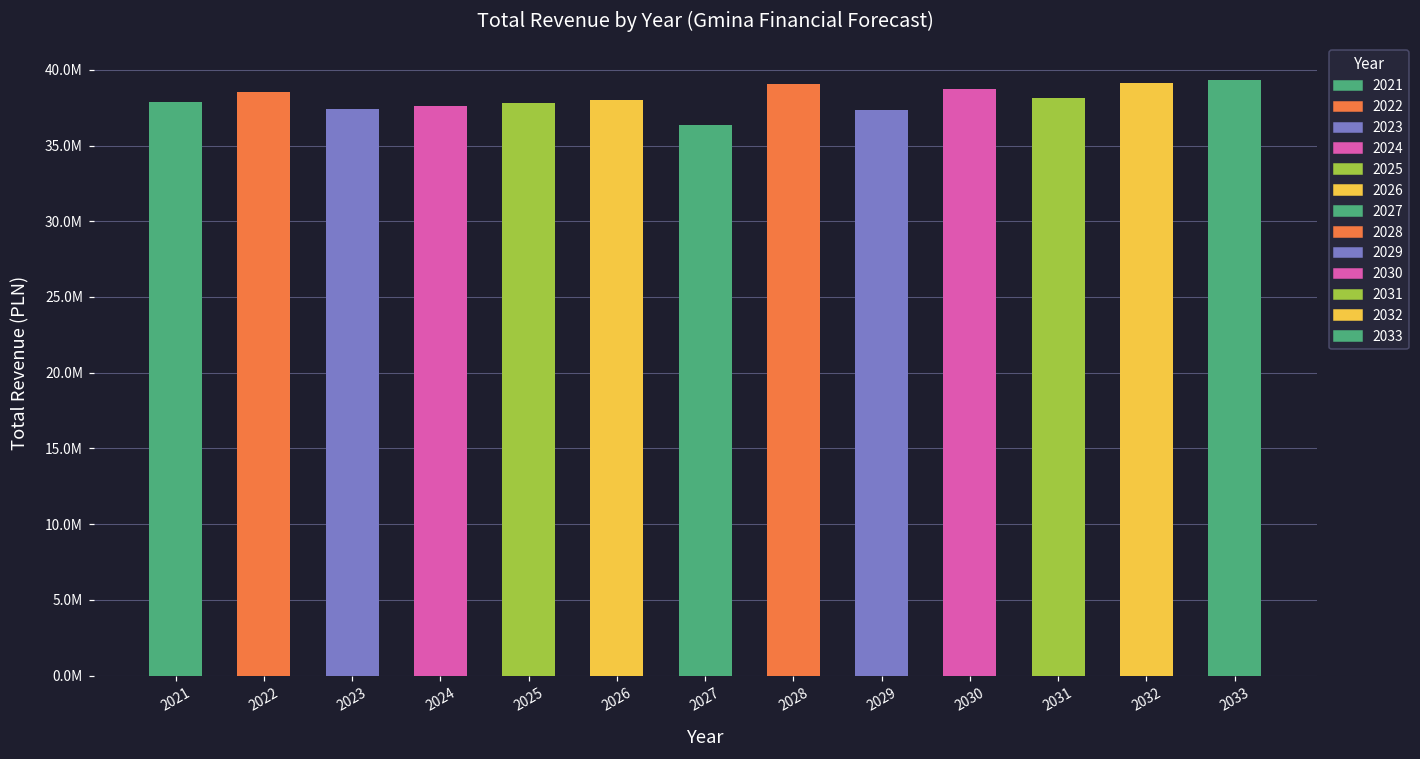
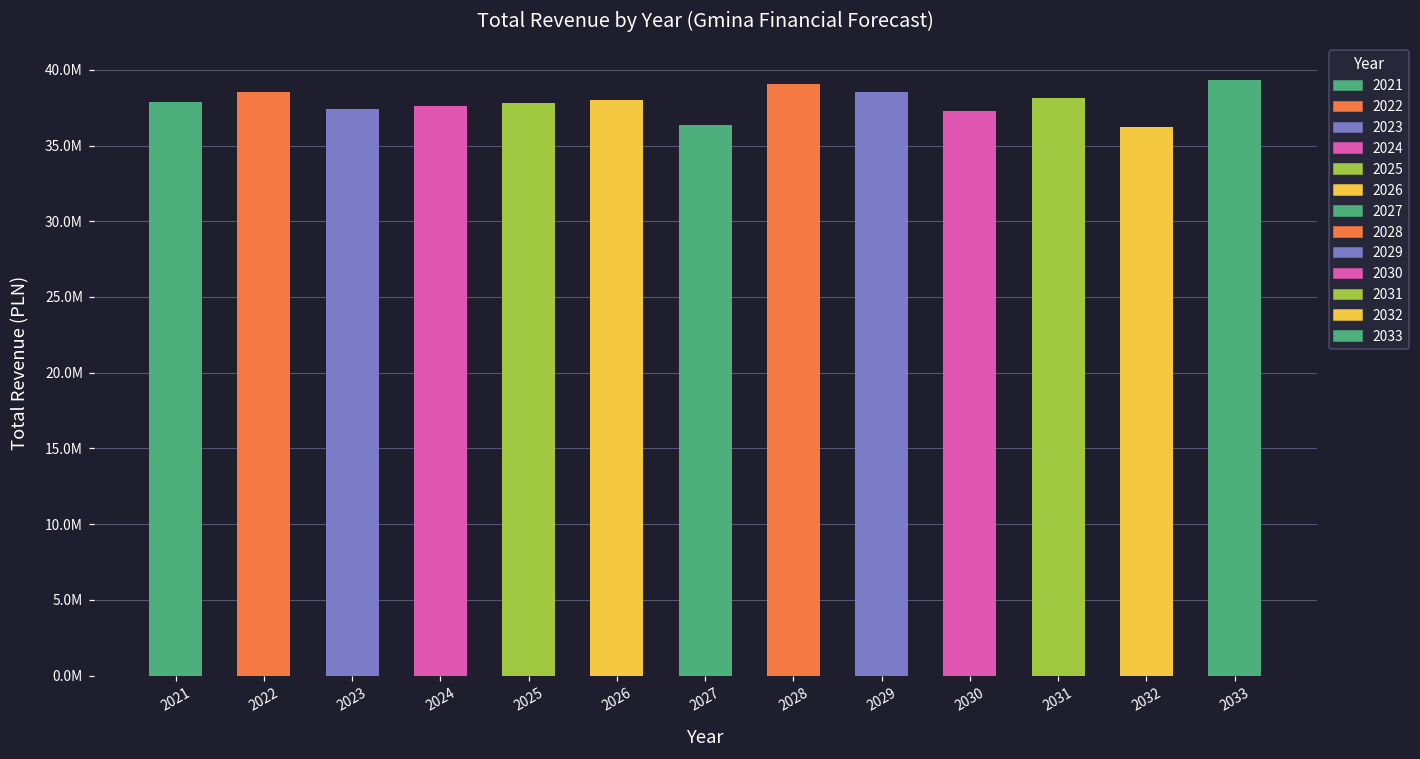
  {
    "2021": 37900000,
    "2022": 38500000,
    "2023": 37400000,
    "2024": 37600000,
    "2025": 37800000,
    "2026": 38000000,
    "2027": 36400000,
    "2028": 39100000,
-   "2029": 37400000,
-   "2030": 38800000,
+   "2029": 38600000,
+   "2030": 37300000,
    "2031": 38100000,
-   "2032": 39100000,
+   "2032": 36200000,
    "2033": 39300000
  }
